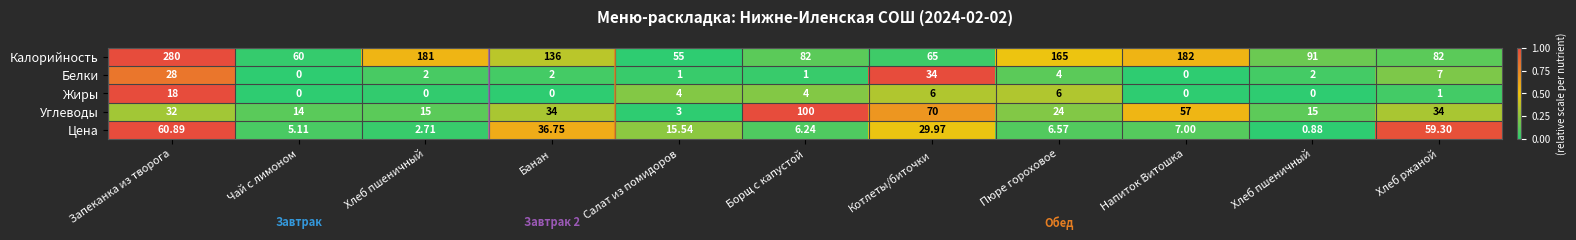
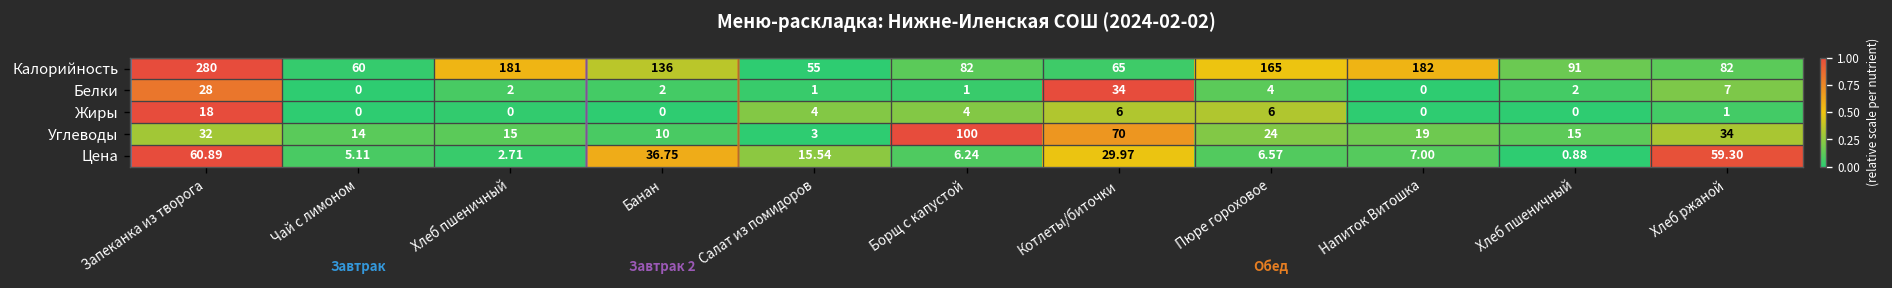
  {
    "Калорийность": {
      "Запеканка из творога": 280,
      "Чай с лимоном": 60,
      "Банан": 136,
      "Салат из помидоров": 55,
      "Борщ с капустой": 82,
      "Котлеты/биточки": 65,
      "Пюре гороховое": 165,
      "Напиток Витошка": 182,
      "Хлеб ржаной": 82
    },
    "Белки": {
      "Запеканка из творога": 28,
      "Чай с лимоном": 0,
      "Банан": 2,
      "Салат из помидоров": 1,
      "Борщ с капустой": 1,
      "Котлеты/биточки": 34,
      "Пюре гороховое": 4,
      "Напиток Витошка": 0,
      "Хлеб ржаной": 7
    },
    "Жиры": {
      "Запеканка из творога": 18,
      "Чай с лимоном": 0,
      "Банан": 0,
      "Салат из помидоров": 4,
      "Борщ с капустой": 4,
      "Котлеты/биточки": 6,
      "Пюре гороховое": 6,
      "Напиток Витошка": 0,
      "Хлеб ржаной": 1
    },
    "Углеводы": {
      "Запеканка из творога": 32,
      "Чай с лимоном": 14,
-     "Банан": 34,
+     "Банан": 10,
      "Салат из помидоров": 3,
      "Борщ с капустой": 100,
      "Котлеты/биточки": 70,
      "Пюре гороховое": 24,
-     "Напиток Витошка": 57,
+     "Напиток Витошка": 19,
      "Хлеб ржаной": 34
    },
    "Цена": {
      "Запеканка из творога": 60.89,
      "Чай с лимоном": 5.11,
      "Банан": 36.75,
      "Салат из помидоров": 15.54,
      "Борщ с капустой": 6.24,
      "Котлеты/биточки": 29.97,
      "Пюре гороховое": 6.57,
      "Напиток Витошка": 7.00,
      "Хлеб ржаной": 59.30
    }
  }
